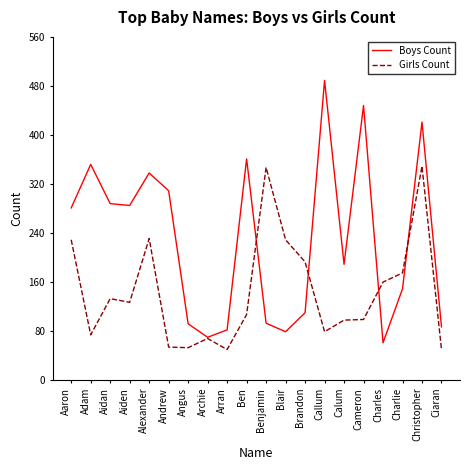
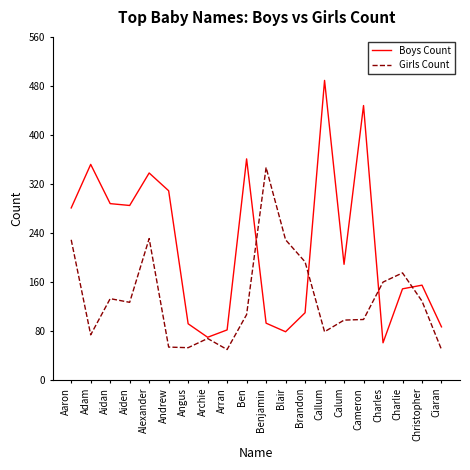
  {
    "Boys Count": {
      "Aaron": 280,
      "Adam": 350,
      "Aidan": 290,
      "Aiden": 290,
      "Alexander": 340,
      "Andrew": 310,
      "Angus": 90,
      "Arran": 80,
      "Ben": 360,
      "Benjamin": 90,
      "Blair": 80,
      "Brandon": 110,
      "Callum": 490,
      "Calum": 190,
      "Cameron": 450,
      "Charles": 60,
      "Charlie": 150,
-     "Christopher": 420,
+     "Christopher": 160,
      "Ciaran": 90
    },
    "Girls Count": {
      "Aaron": 230,
      "Adam": 70,
      "Aidan": 130,
      "Aiden": 130,
      "Alexander": 230,
      "Andrew": 50,
      "Angus": 50,
      "Arran": 50,
      "Ben": 110,
      "Benjamin": 350,
      "Blair": 230,
      "Brandon": 190,
      "Callum": 80,
      "Calum": 100,
      "Cameron": 100,
      "Charles": 160,
      "Charlie": 180,
-     "Christopher": 350,
+     "Christopher": 130,
      "Ciaran": 50
    }
  }
